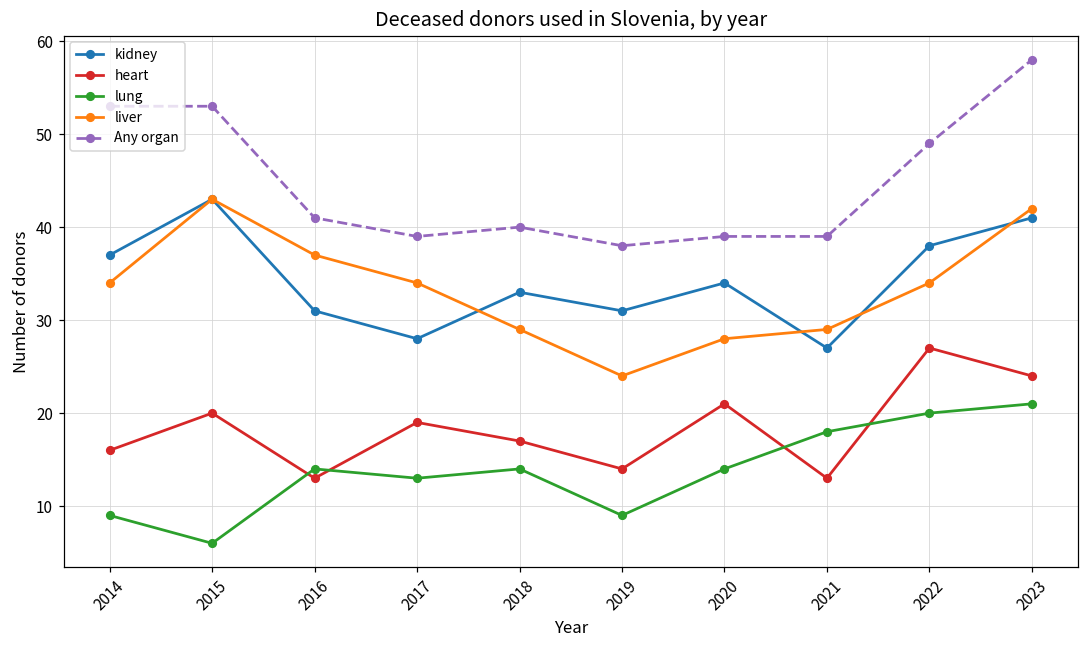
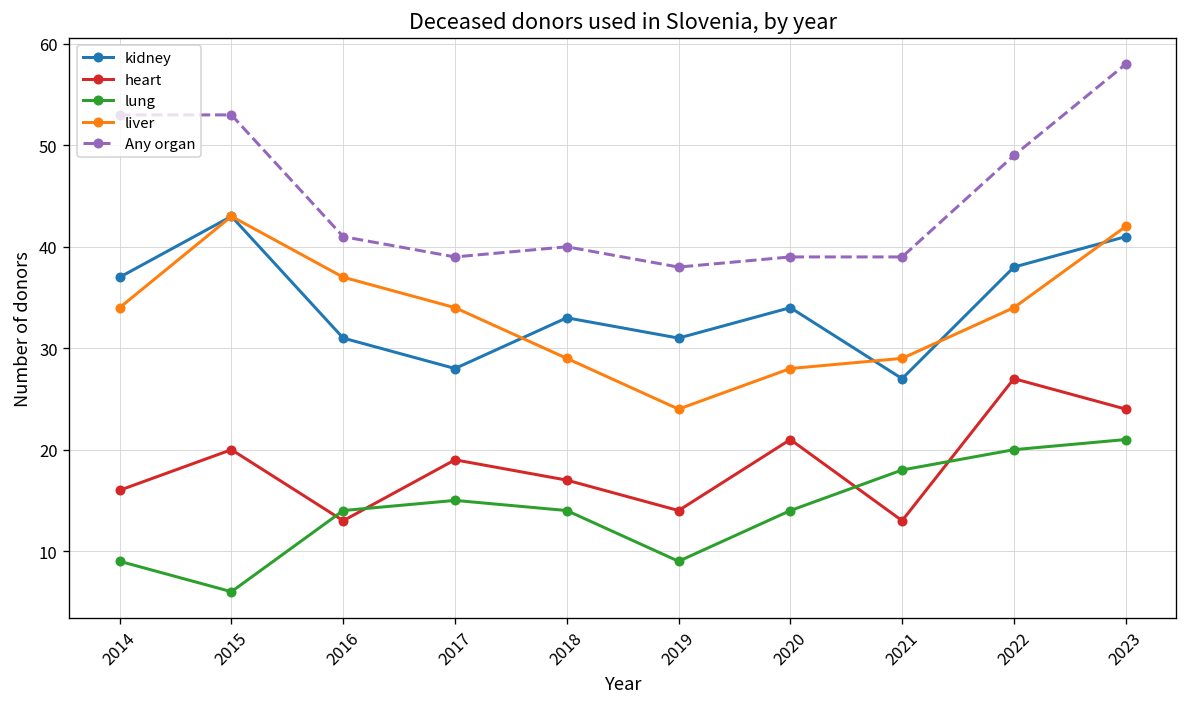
  {
    "kidney": {
      "2014": 37,
      "2016": 31,
      "2017": 28,
      "2018": 33,
      "2019": 31,
      "2020": 34,
      "2021": 27,
      "2022": 38,
      "2023": 41
    },
    "heart": {
      "2014": 16,
      "2015": 20,
      "2016": 13,
      "2017": 19,
      "2018": 17,
      "2019": 14,
      "2020": 21,
      "2021": 13,
      "2022": 27,
      "2023": 24
    },
    "lung": {
      "2014": 9,
      "2015": 6,
      "2016": 14,
-     "2017": 13,
+     "2017": 15,
      "2018": 14,
      "2019": 9,
      "2020": 14,
      "2021": 18,
      "2022": 20,
      "2023": 21
    },
    "liver": {
      "2014": 34,
      "2016": 37,
      "2017": 34,
      "2018": 29,
      "2019": 24,
      "2020": 28,
      "2021": 29,
      "2022": 34,
      "2023": 42
    },
    "Any organ": {
      "2015": 53,
      "2016": 41,
      "2017": 39,
      "2018": 40,
      "2019": 38,
      "2020": 39,
      "2021": 39,
      "2022": 49,
      "2023": 58
    }
  }
